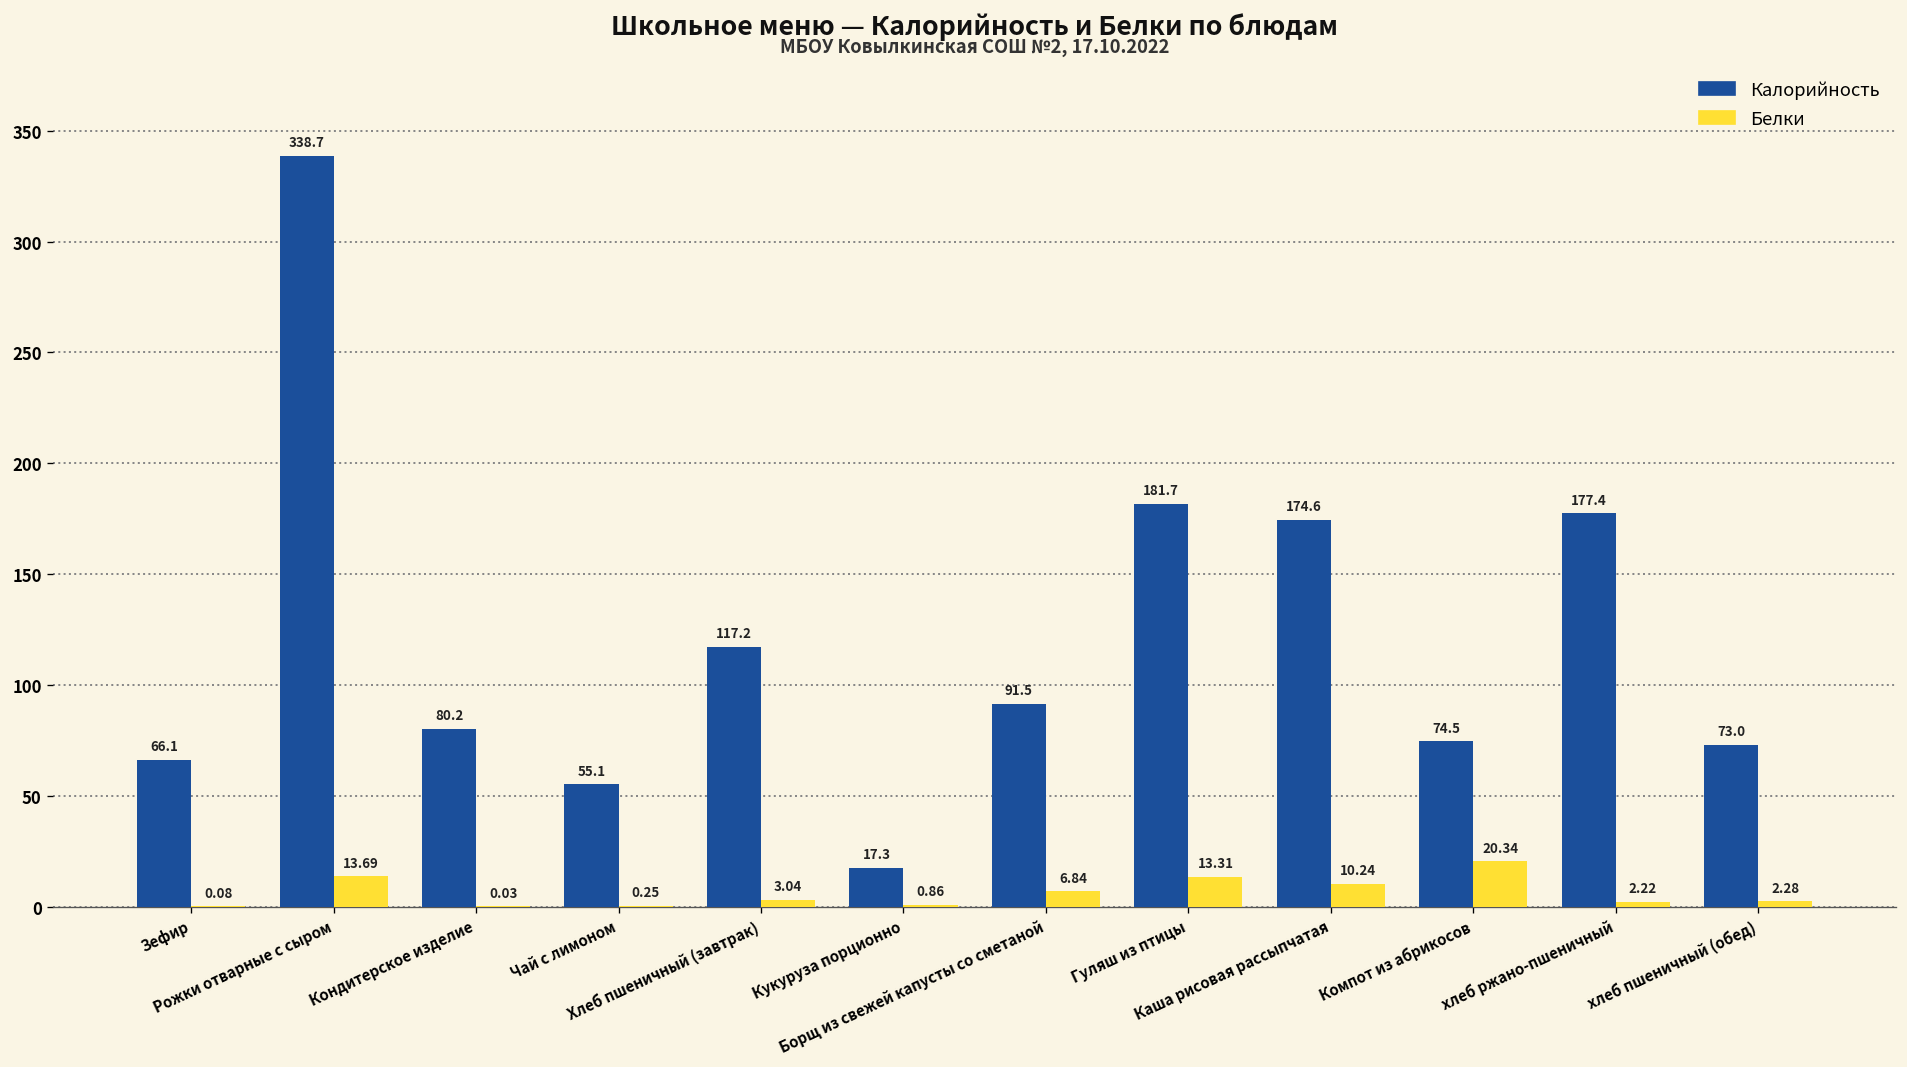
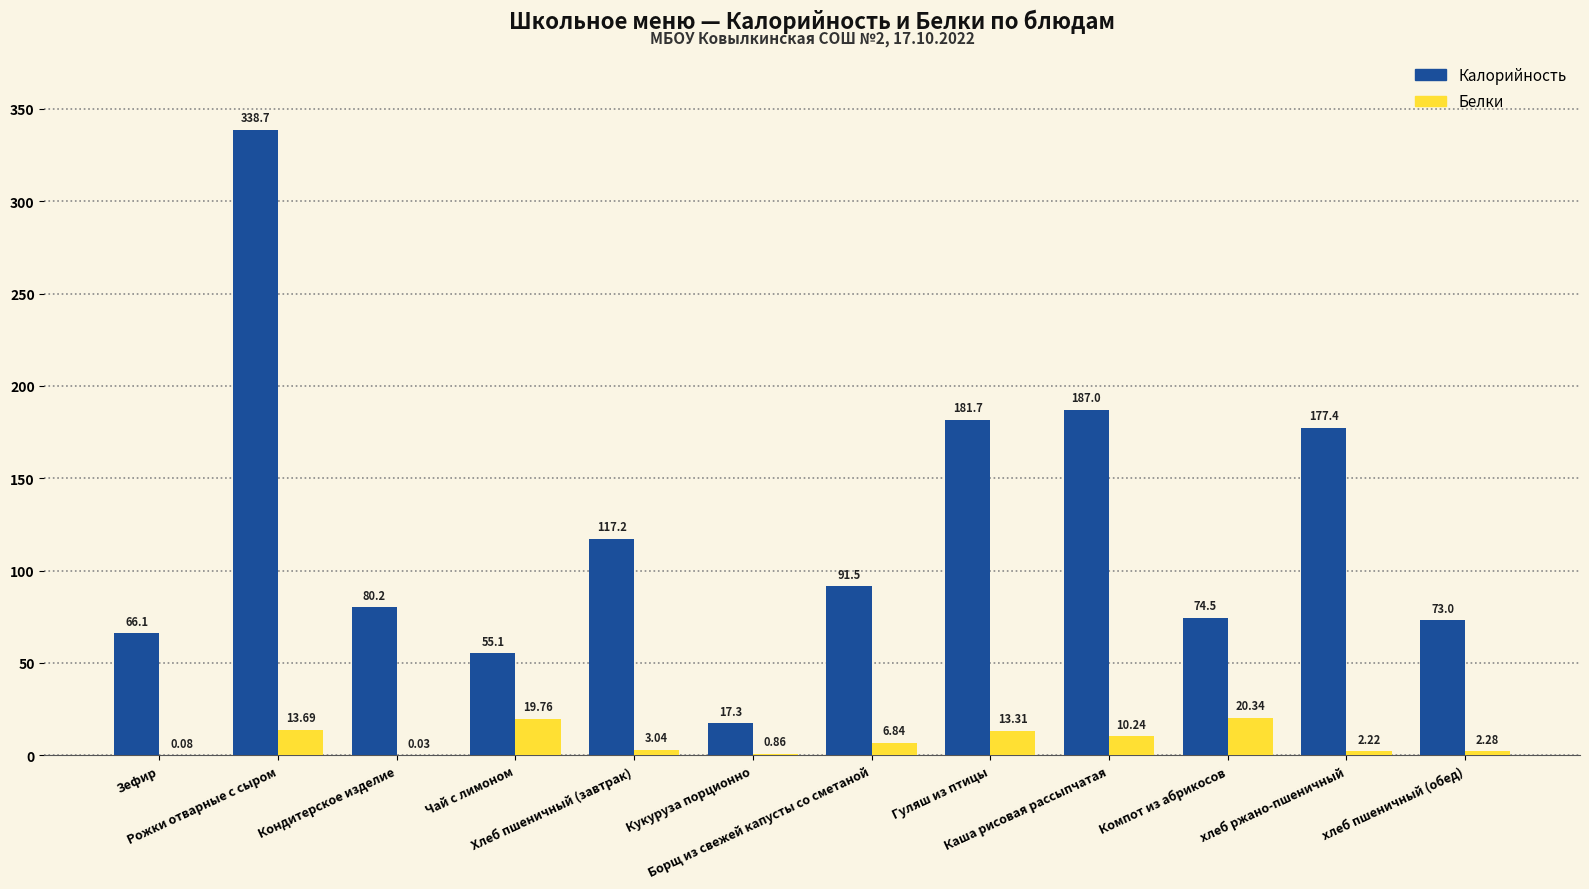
  {
    "Калорийность": {
      "Зефир": 66.1,
      "Рожки отварные с сыром": 338.7,
      "Кондитерское изделие": 80.2,
      "Чай с лимоном": 55.1,
      "Хлеб пшеничный (завтрак)": 117.2,
      "Кукуруза порционно": 17.3,
      "Борщ из свежей капусты со сметаной": 91.5,
      "Гуляш из птицы": 181.7,
-     "Каша рисовая рассыпчатая": 174.6,
+     "Каша рисовая рассыпчатая": 187.0,
      "Компот из абрикосов": 74.5,
      "хлеб ржано-пшеничный": 177.4,
      "хлеб пшеничный (обед)": 73.0
    },
    "Белки": {
      "Зефир": 0.08,
      "Рожки отварные с сыром": 13.69,
      "Кондитерское изделие": 0.03,
-     "Чай с лимоном": 0.25,
+     "Чай с лимоном": 19.76,
      "Хлеб пшеничный (завтрак)": 3.04,
      "Кукуруза порционно": 0.86,
      "Борщ из свежей капусты со сметаной": 6.84,
      "Гуляш из птицы": 13.31,
      "Каша рисовая рассыпчатая": 10.24,
      "Компот из абрикосов": 20.34,
      "хлеб ржано-пшеничный": 2.22,
      "хлеб пшеничный (обед)": 2.28
    }
  }
